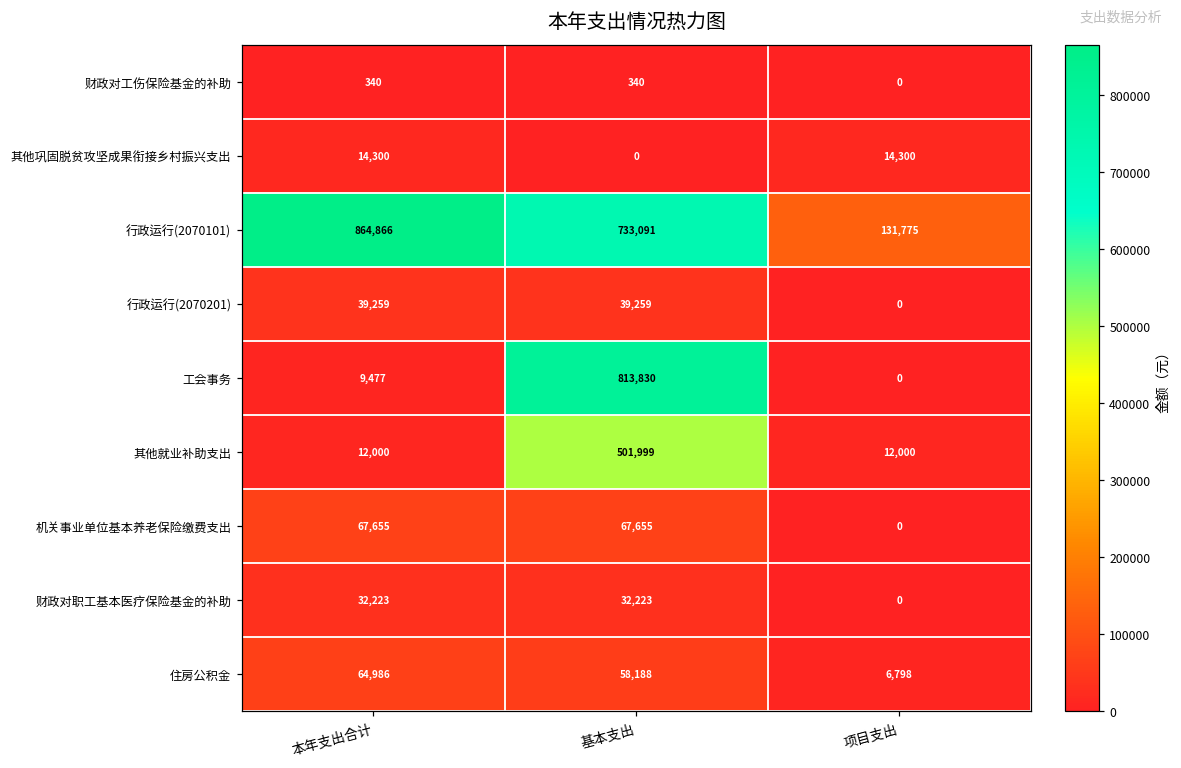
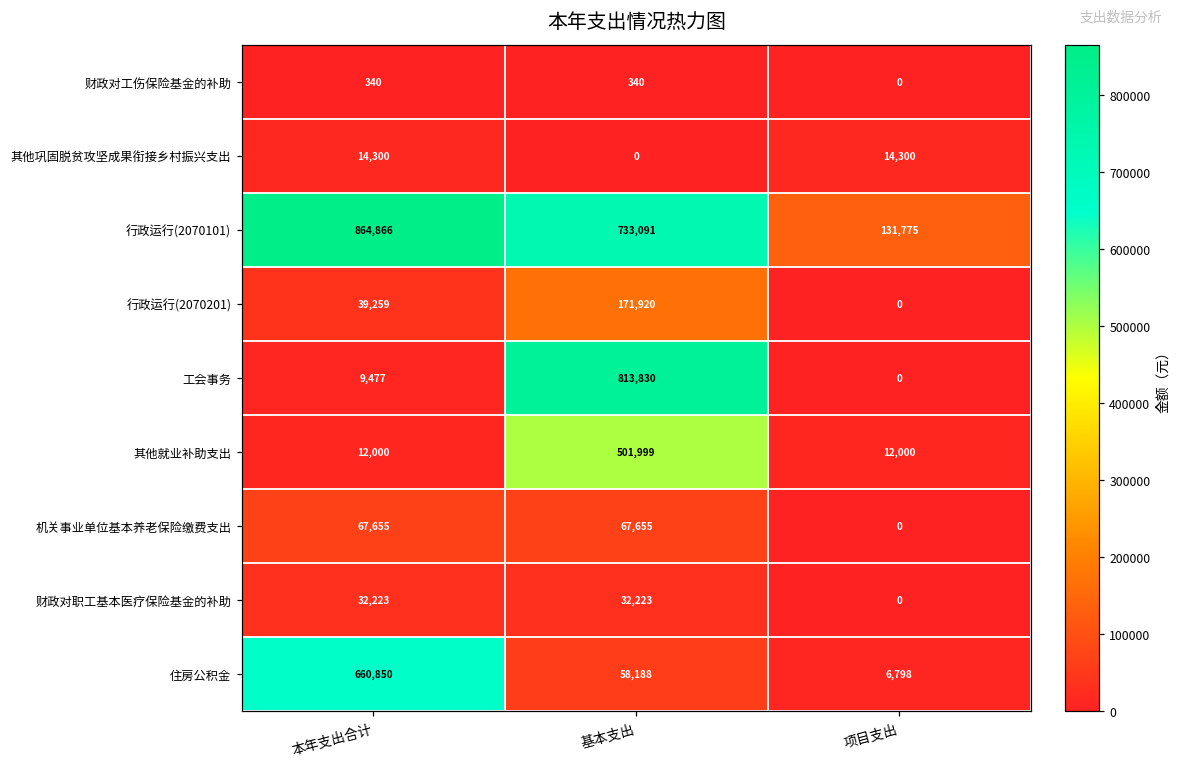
  {
    "财政对工伤保险基金的补助": {
      "本年支出合计": "340",
      "基本支出": "340",
      "项目支出": "0"
    },
    "其他巩固脱贫攻坚成果衔接乡村振兴支出": {
      "本年支出合计": "14,300",
      "基本支出": "0",
      "项目支出": "14,300"
    },
    "行政运行(2070101)": {
      "本年支出合计": "864,866",
      "基本支出": "733,091",
      "项目支出": "131,775"
    },
    "行政运行(2070201)": {
      "本年支出合计": "39,259",
-     "基本支出": "39,259",
+     "基本支出": "171,920",
      "项目支出": "0"
    },
    "工会事务": {
      "本年支出合计": "9,477",
      "基本支出": "813,830",
      "项目支出": "0"
    },
    "其他就业补助支出": {
      "本年支出合计": "12,000",
      "基本支出": "501,999",
      "项目支出": "12,000"
    },
    "机关事业单位基本养老保险缴费支出": {
      "本年支出合计": "67,655",
      "基本支出": "67,655",
      "项目支出": "0"
    },
    "财政对职工基本医疗保险基金的补助": {
      "本年支出合计": "32,223",
      "基本支出": "32,223",
      "项目支出": "0"
    },
    "住房公积金": {
-     "本年支出合计": "64,986",
+     "本年支出合计": "660,850",
      "基本支出": "58,188",
      "项目支出": "6,798"
    }
  }
